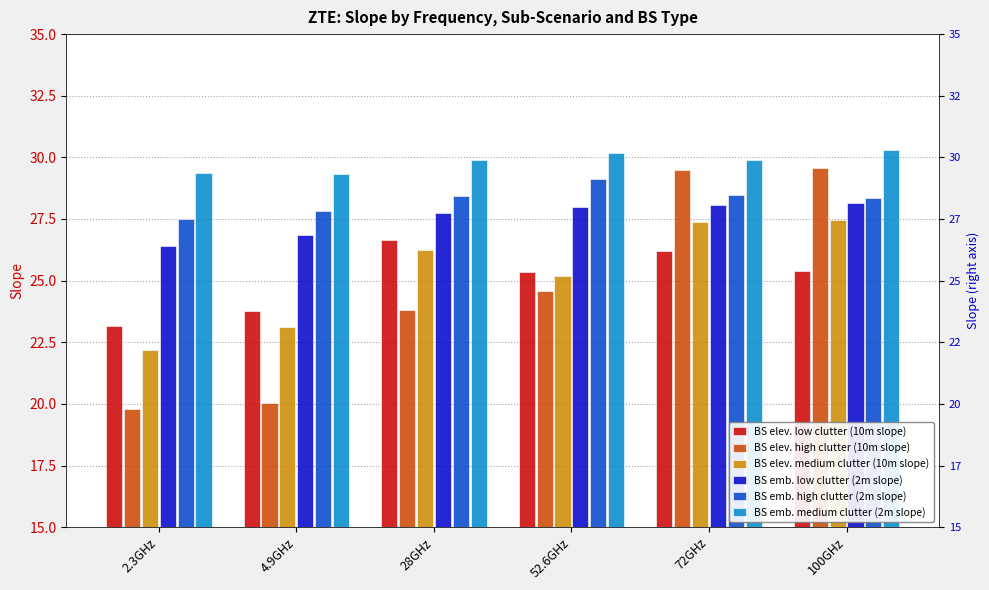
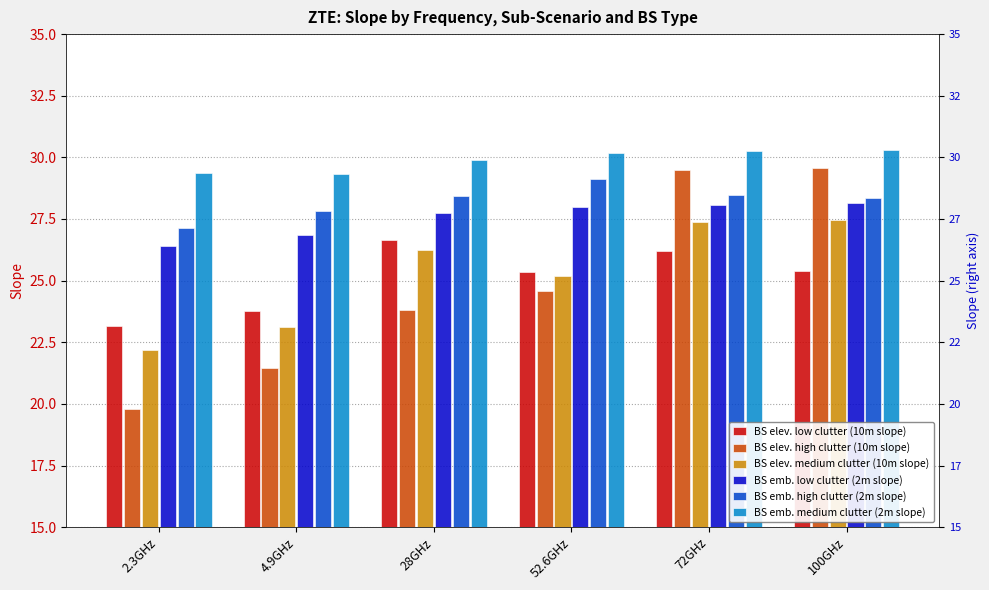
  {
    "BS elev. low clutter (10m slope)": {
      "2.3GHz": 23.1,
      "4.9GHz": 23.8,
      "28GHz": 26.7,
      "52.6GHz": 25.3,
      "72GHz": 26.2,
      "100GHz": 25.4
    },
    "BS elev. high clutter (10m slope)": {
      "2.3GHz": 19.8,
-     "4.9GHz": 20.0,
+     "4.9GHz": 21.5,
      "28GHz": 23.8,
      "52.6GHz": 24.6,
      "72GHz": 29.5,
      "100GHz": 29.6
    },
    "BS elev. medium clutter (10m slope)": {
      "2.3GHz": 22.2,
      "4.9GHz": 23.1,
      "28GHz": 26.3,
      "52.6GHz": 25.2,
      "72GHz": 27.4,
      "100GHz": 27.5
    },
    "BS emb. low clutter (2m slope)": {
      "2.3GHz": 26.4,
      "4.9GHz": 26.9,
      "28GHz": 27.7,
      "52.6GHz": 28.0,
      "72GHz": 28.1,
      "100GHz": 28.2
    },
    "BS emb. high clutter (2m slope)": {
-     "2.3GHz": 27.5,
+     "2.3GHz": 27.1,
      "4.9GHz": 27.8,
      "28GHz": 28.4,
      "52.6GHz": 29.1,
      "72GHz": 28.5,
      "100GHz": 28.4
    },
    "BS emb. medium clutter (2m slope)": {
      "2.3GHz": 29.4,
      "4.9GHz": 29.3,
      "28GHz": 29.9,
      "52.6GHz": 30.2,
-     "72GHz": 29.9,
+     "72GHz": 30.2,
      "100GHz": 30.3
    }
  }
